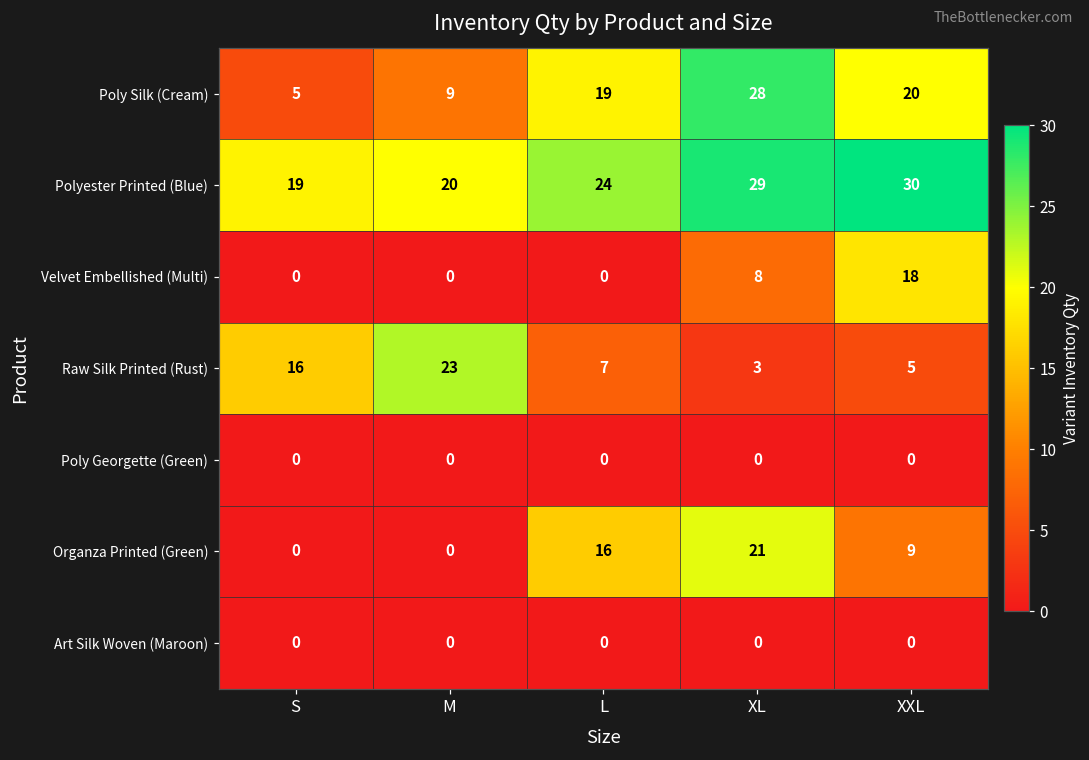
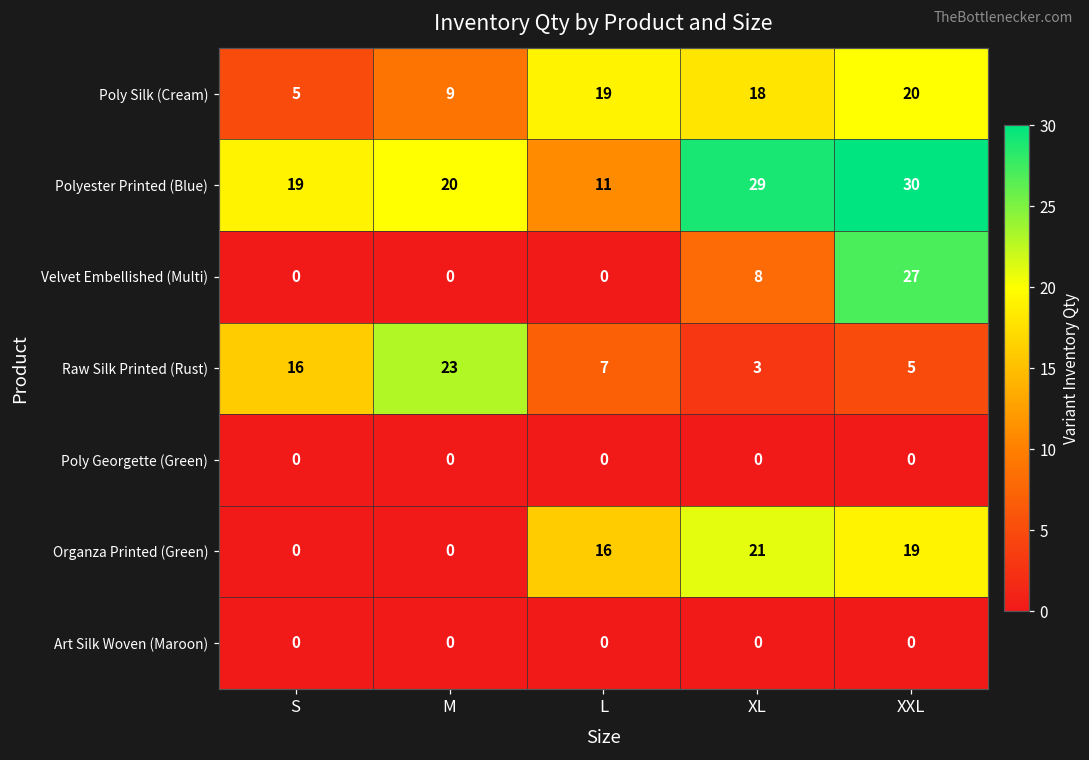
  {
    "Poly Silk (Cream)": {
      "S": 5,
      "M": 9,
      "L": 19,
-     "XL": 28,
+     "XL": 18,
      "XXL": 20
    },
    "Polyester Printed (Blue)": {
      "S": 19,
      "M": 20,
-     "L": 24,
+     "L": 11,
      "XL": 29,
      "XXL": 30
    },
    "Velvet Embellished (Multi)": {
      "S": 0,
      "M": 0,
      "L": 0,
      "XL": 8,
-     "XXL": 18
+     "XXL": 27
    },
    "Raw Silk Printed (Rust)": {
      "S": 16,
      "M": 23,
      "L": 7,
      "XL": 3,
      "XXL": 5
    },
    "Poly Georgette (Green)": {
      "S": 0,
      "M": 0,
      "L": 0,
      "XL": 0,
      "XXL": 0
    },
    "Organza Printed (Green)": {
      "S": 0,
      "M": 0,
      "L": 16,
      "XL": 21,
-     "XXL": 9
+     "XXL": 19
    },
    "Art Silk Woven (Maroon)": {
      "S": 0,
      "M": 0,
      "L": 0,
      "XL": 0,
      "XXL": 0
    }
  }
